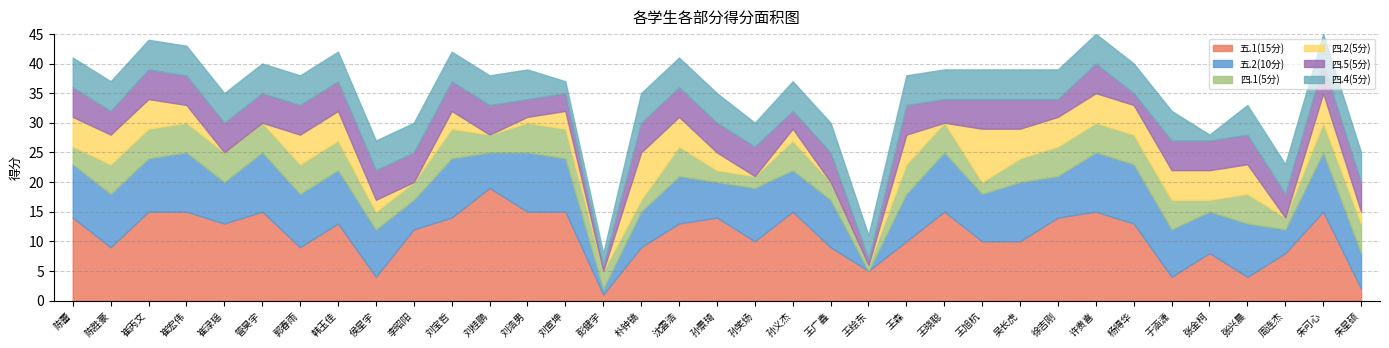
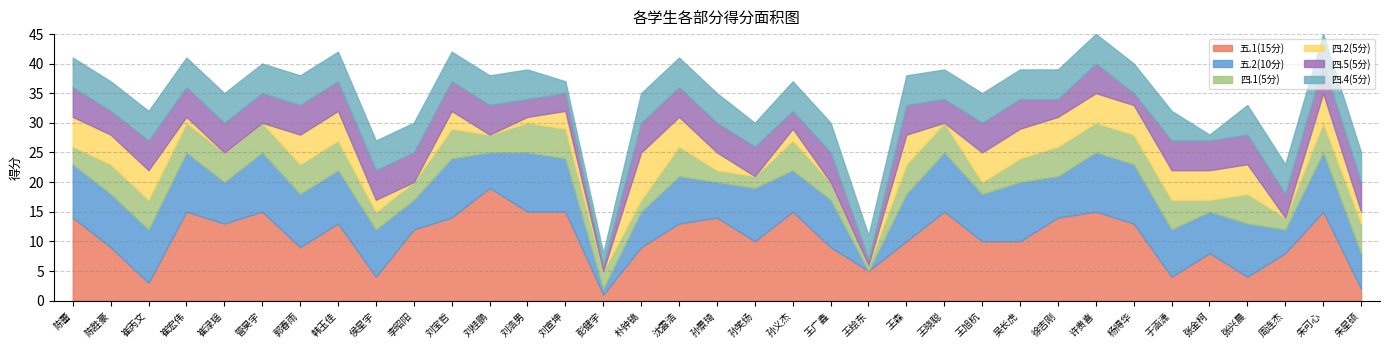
  {
    "五.1(15分)": {
      "陈蕾": 14,
      "陈胜豪": 9,
-     "崔丙文": 15,
+     "崔丙文": 3,
      "崔宏伟": 15,
      "崔渌瑶": 13,
      "管昊宇": 15,
      "郭春雨": 9,
      "韩玉佳": 13,
      "侯星宇": 4,
      "李昭阳": 12,
      "刘宝哲": 14,
      "刘桂鹏": 19,
      "刘浩男": 15,
      "刘宣坤": 15,
      "彭健宇": 1,
      "朴钟镐": 9,
      "沈雲浩": 13,
      "孙景琦": 14,
      "孙笑炀": 10,
      "孙义杰": 15,
      "王广鑫": 9,
      "王森": 10,
      "王晓聪": 15,
      "王旭杭": 10,
      "吴长虎": 10,
      "徐吉刚": 14,
      "许贵喜": 15,
      "杨得华": 13,
      "于涵潇": 4,
      "张金柯": 8,
      "张兴晨": 4,
      "周连杰": 8,
      "朱可心": 15,
      "朱星硕": 2
    },
    "四.1(5分)": {
      "陈蕾": 3,
      "陈胜豪": 5,
      "崔丙文": 5,
      "崔宏伟": 5,
      "郭春雨": 5,
      "韩玉佳": 5,
      "侯星宇": 3,
      "刘宝哲": 5,
      "刘浩男": 5,
      "刘宣坤": 5,
      "朴钟镐": 2,
      "沈雲浩": 5,
      "孙景琦": 2,
      "孙义杰": 5,
      "王森": 5,
      "王旭杭": 2,
      "吴长虎": 4,
      "徐吉刚": 5,
      "许贵喜": 5,
      "杨得华": 5,
      "于涵潇": 5,
      "张金柯": 2,
      "张兴晨": 5,
      "朱可心": 5,
      "朱星硕": 5
    },
    "四.2(5分)": {
      "陈蕾": 5,
      "陈胜豪": 5,
      "崔丙文": 5,
-     "崔宏伟": 3,
+     "崔宏伟": 1,
      "郭春雨": 5,
      "韩玉佳": 5,
      "侯星宇": 2,
      "刘宝哲": 3,
      "刘浩男": 1,
      "刘宣坤": 3,
      "朴钟镐": 8,
      "沈雲浩": 5,
      "孙景琦": 3,
      "孙义杰": 2,
      "王森": 5,
-     "王旭杭": 9,
+     "王旭杭": 5,
      "吴长虎": 5,
      "徐吉刚": 5,
      "许贵喜": 5,
      "杨得华": 5,
      "于涵潇": 5,
      "张金柯": 5,
      "张兴晨": 5,
      "朱可心": 5,
      "朱星硕": 2
    },
    "四.5(5分)": {
      "陈蕾": 5,
      "陈胜豪": 4,
      "崔丙文": 5,
      "崔宏伟": 5,
      "崔渌瑶": 5,
      "管昊宇": 5,
      "郭春雨": 5,
      "韩玉佳": 5,
      "侯星宇": 5,
      "李昭阳": 5,
      "刘宝哲": 5,
      "刘桂鹏": 5,
      "刘浩男": 3,
      "刘宣坤": 3,
      "彭健宇": 1,
      "朴钟镐": 5,
      "沈雲浩": 5,
      "孙景琦": 5,
      "孙笑炀": 5,
      "孙义杰": 3,
      "王广鑫": 5,
      "王绘东": 1,
      "王森": 5,
      "王晓聪": 4,
      "王旭杭": 5,
      "吴长虎": 5,
      "徐吉刚": 3,
      "许贵喜": 5,
      "杨得华": 2,
      "于涵潇": 5,
      "张金柯": 5,
      "张兴晨": 5,
      "周连杰": 4,
      "朱星硕": 5
    }
  }
